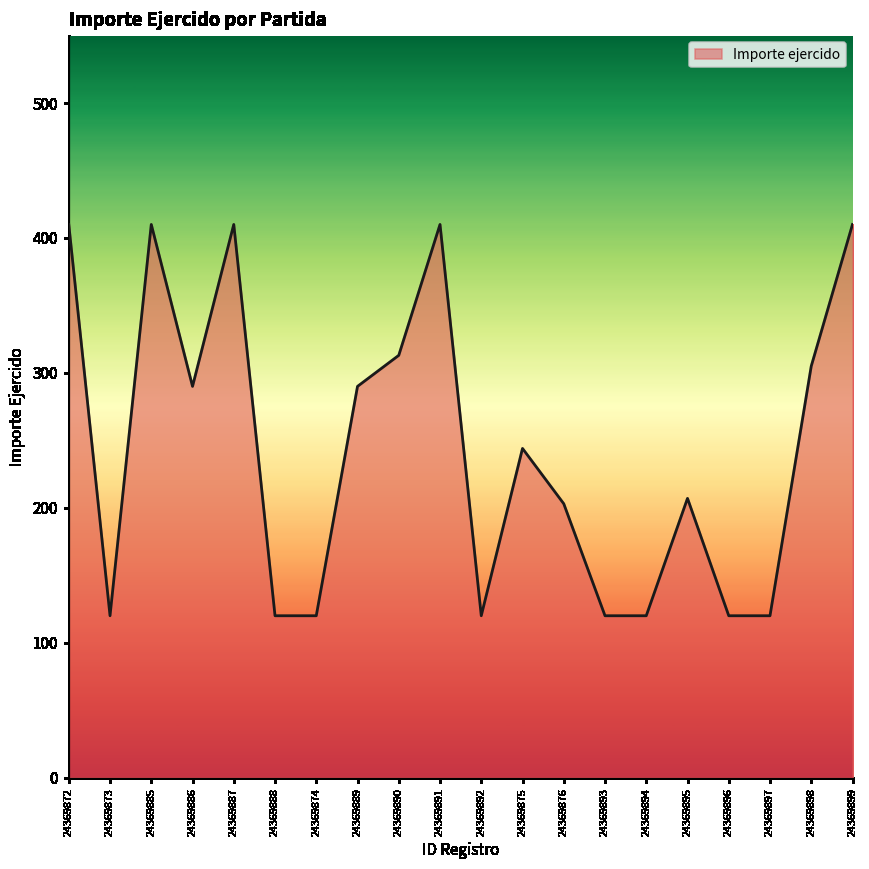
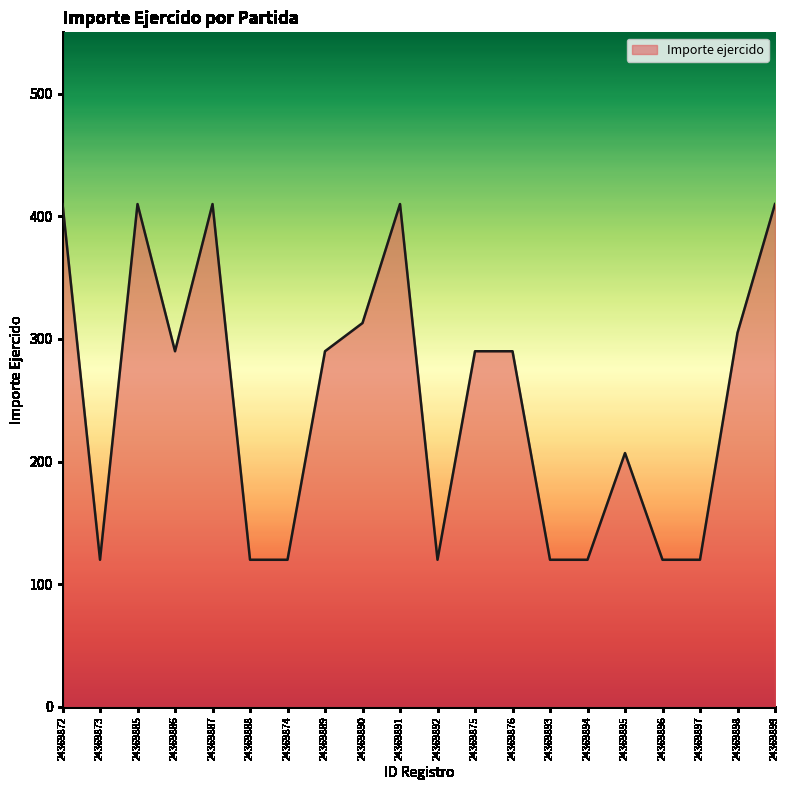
  {
    "24369872": 410,
    "24369873": 120,
    "24369885": 410,
    "24369886": 290,
    "24369887": 410,
    "24369888": 120,
    "24369874": 120,
    "24369889": 290,
    "24369890": 313,
    "24369891": 410,
    "24369892": 120,
-   "24369875": 244,
-   "24369876": 203,
+   "24369875": 290,
+   "24369876": 290,
    "24369893": 120,
    "24369894": 120,
    "24369895": 207,
    "24369896": 120,
    "24369897": 120,
    "24369898": 305,
    "24369899": 410
  }
